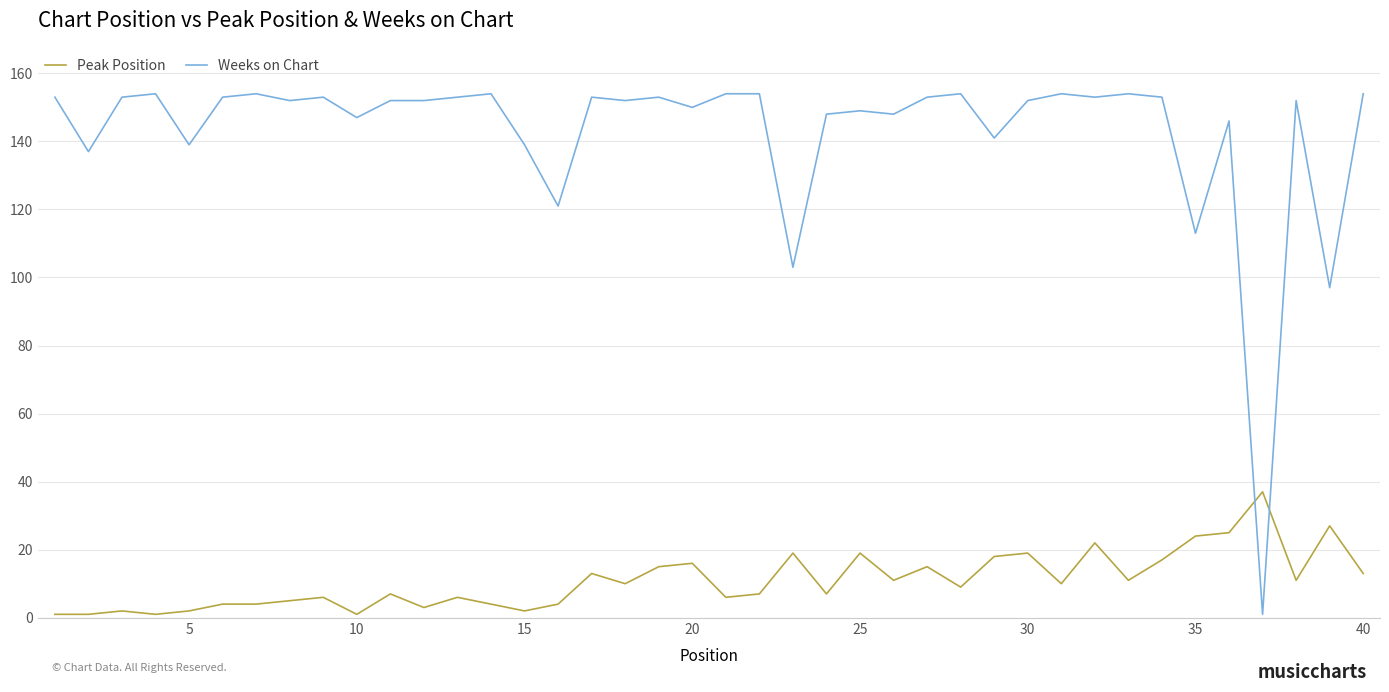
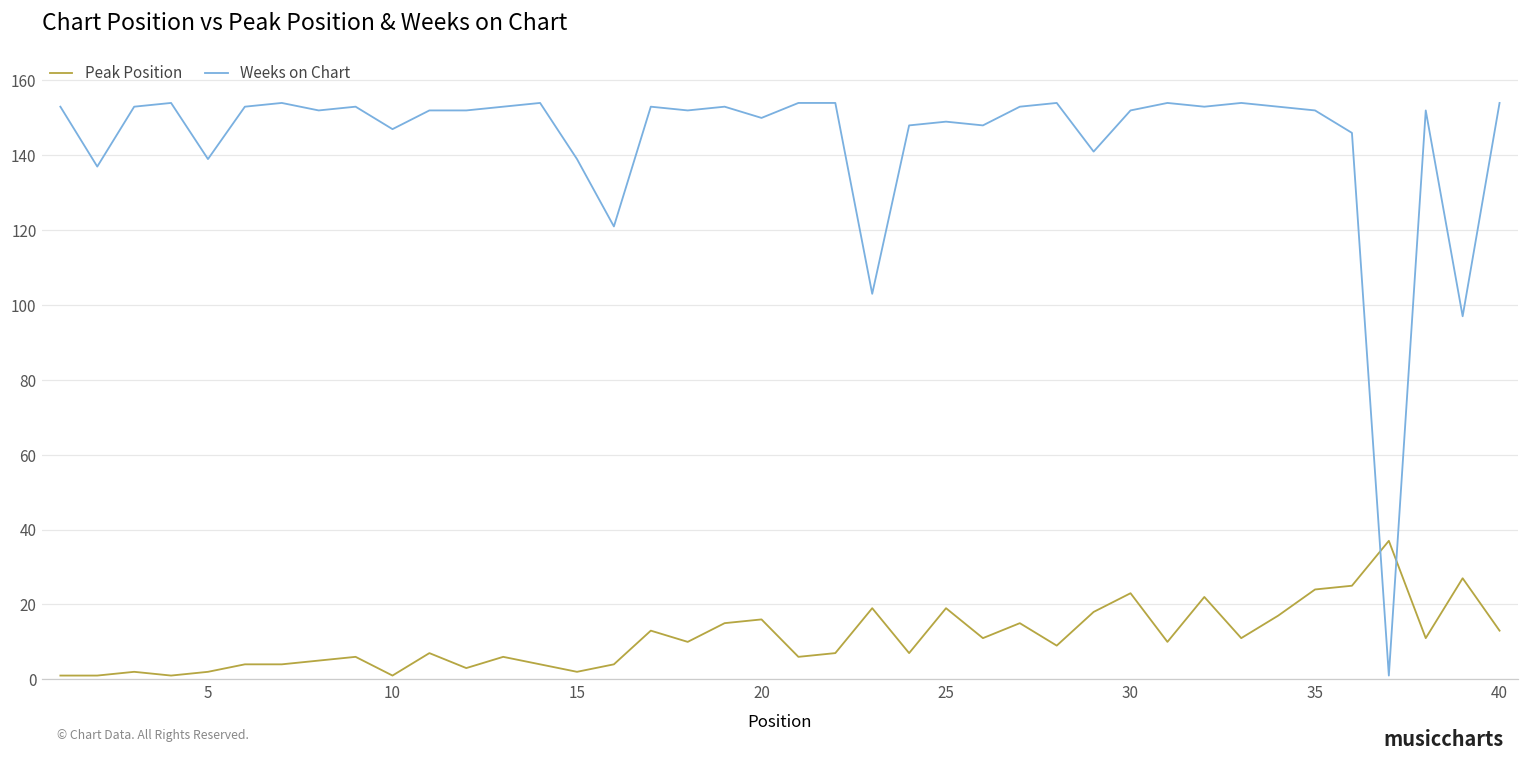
  {
    "Peak Position": {
      "5": 2,
      "10": 1,
      "15": 2,
      "20": 16,
      "25": 19,
-     "30": 19,
+     "30": 23,
      "35": 24,
      "40": 13
    },
    "Weeks on Chart": {
      "5": 139,
      "10": 147,
      "15": 139,
      "20": 150,
      "25": 149,
      "30": 152,
-     "35": 113,
+     "35": 152,
      "40": 154
    }
  }
